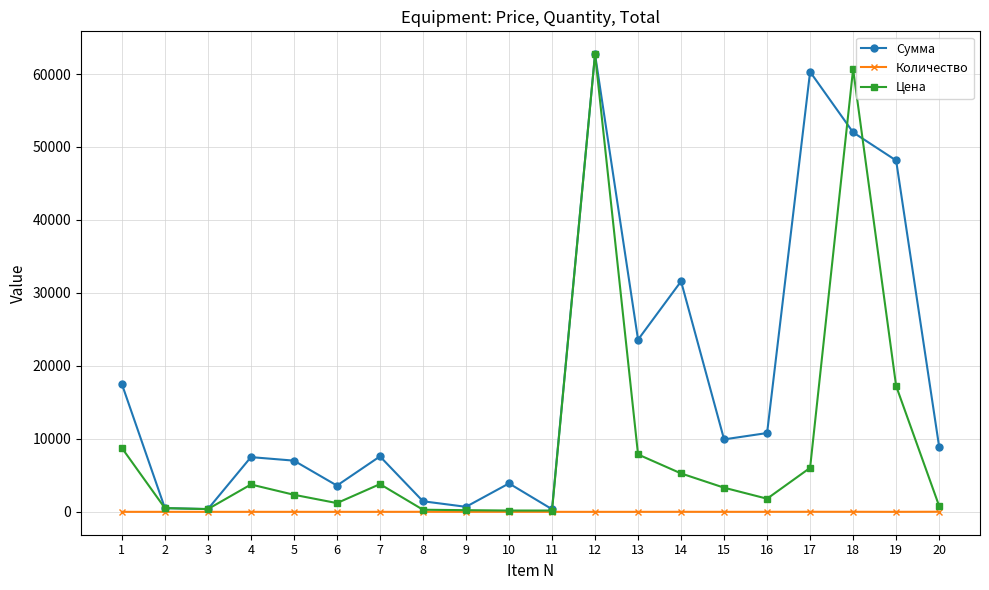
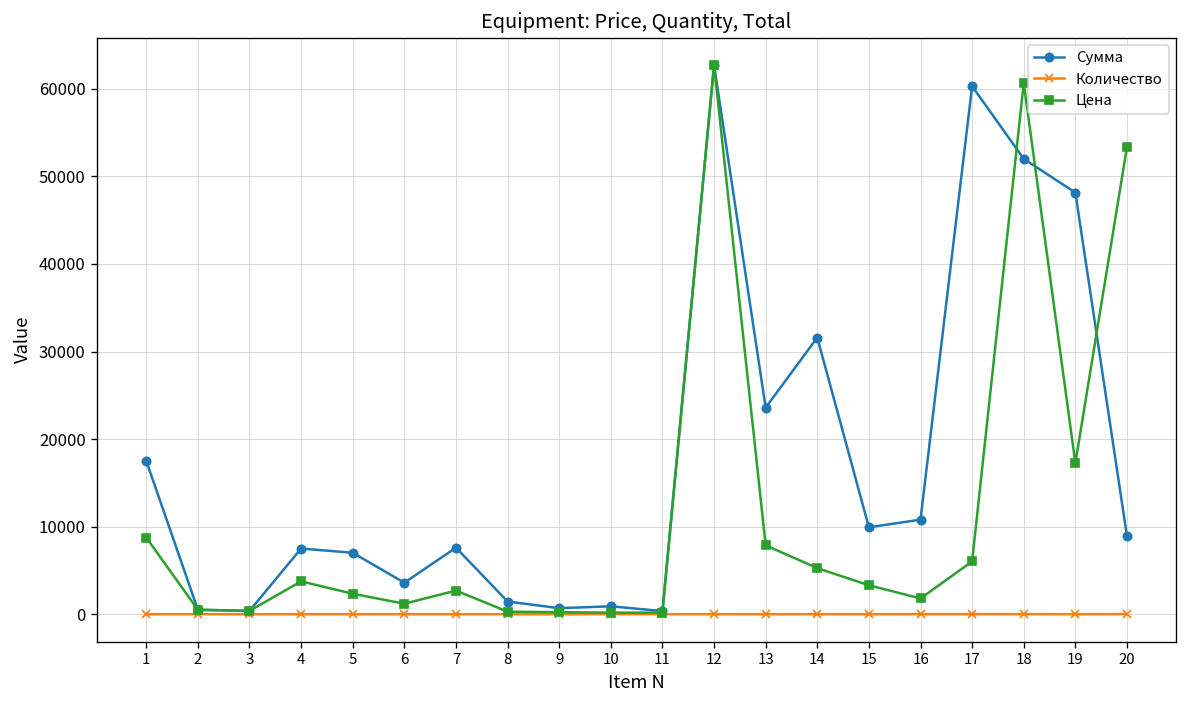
  {
    "Сумма": {
      "1": 18000,
      "4": 8000,
      "5": 7000,
      "6": 4000,
      "7": 8000,
      "8": 1000,
      "9": 1000,
-     "10": 4000,
+     "10": 1000,
      "13": 24000,
      "14": 32000,
      "15": 10000,
      "16": 11000,
      "17": 60000,
      "18": 52000,
      "19": 48000,
      "20": 9000
    },
    "Количество": {
      "1": 0,
      "2": 0,
      "3": 0,
      "4": 0,
      "5": 0,
      "6": 0,
      "7": 0,
      "12": 0,
      "13": 0,
      "14": 0,
      "15": 0,
      "16": 0,
      "17": 0,
      "18": 0,
      "19": 0,
      "20": 0
    },
    "Цена": {
      "1": 9000,
      "4": 4000,
      "5": 2000,
      "6": 1000,
-     "7": 4000,
+     "7": 3000,
      "13": 8000,
      "14": 5000,
      "15": 3000,
      "16": 2000,
      "17": 6000,
      "18": 61000,
      "19": 17000,
-     "20": 1000
+     "20": 53000
    }
  }
